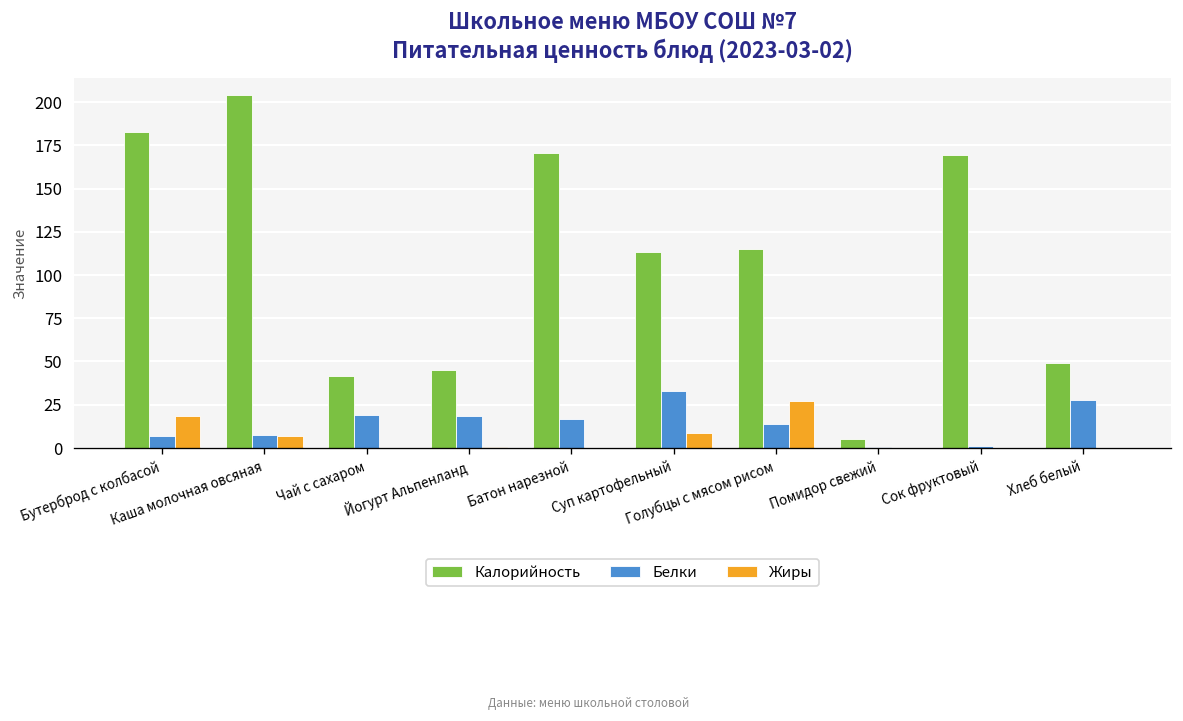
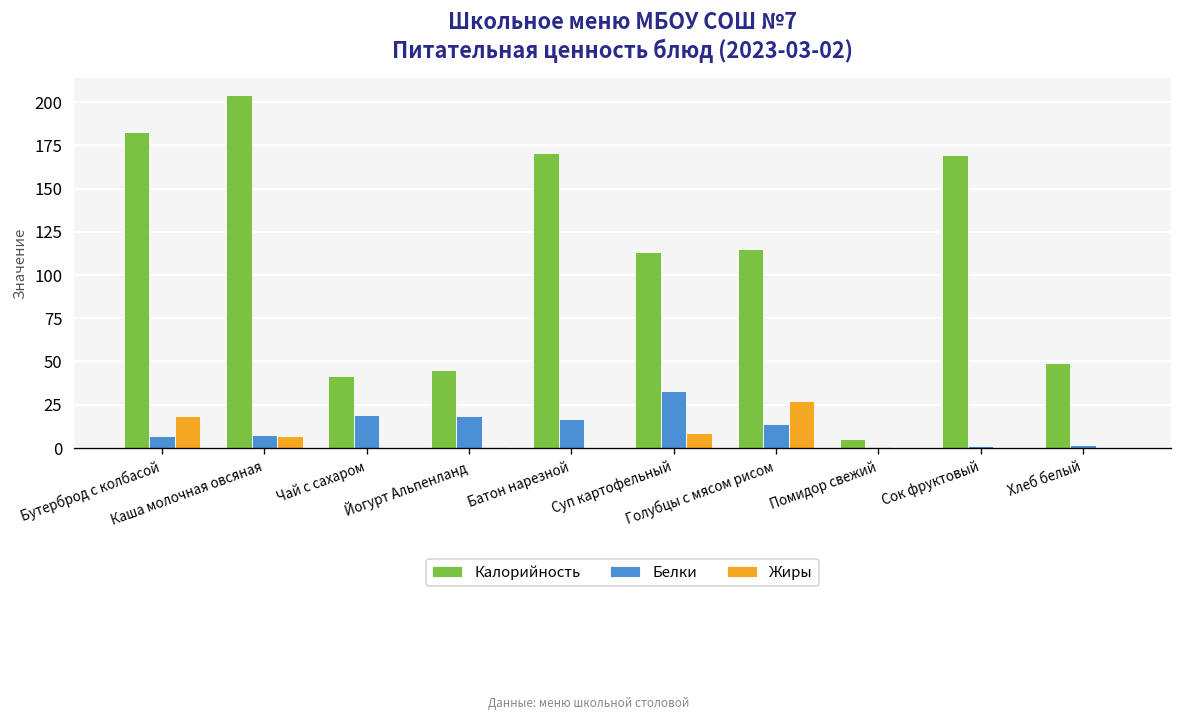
  {
    "Калорийность": {
      "Бутерброд с колбасой": 183,
      "Каша молочная овсяная": 204,
      "Чай с сахаром": 42,
      "Йогурт Альпенланд": 45,
      "Батон нарезной": 171,
      "Суп картофельный": 113,
      "Голубцы с мясом рисом": 115,
      "Помидор свежий": 5,
      "Сок фруктовый": 169,
      "Хлеб белый": 49
    },
    "Белки": {
      "Бутерброд с колбасой": 7,
      "Каша молочная овсяная": 7,
      "Чай с сахаром": 19,
      "Йогурт Альпенланд": 19,
      "Батон нарезной": 17,
      "Суп картофельный": 33,
      "Голубцы с мясом рисом": 14,
-     "Хлеб белый": 27
+     "Хлеб белый": 2
    },
    "Жиры": {
      "Бутерброд с колбасой": 19,
      "Каша молочная овсяная": 7,
      "Суп картофельный": 9,
      "Голубцы с мясом рисом": 27,
      "Помидор свежий": 0,
      "Сок фруктовый": 0
    }
  }
